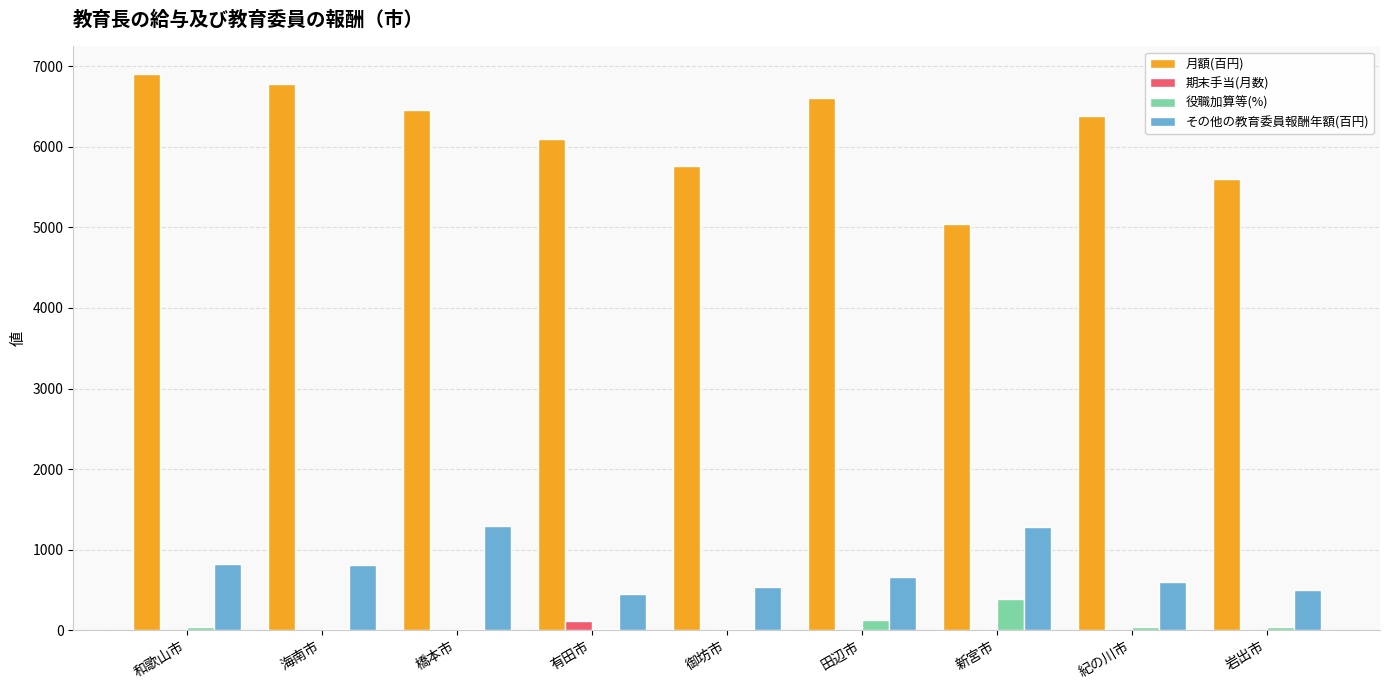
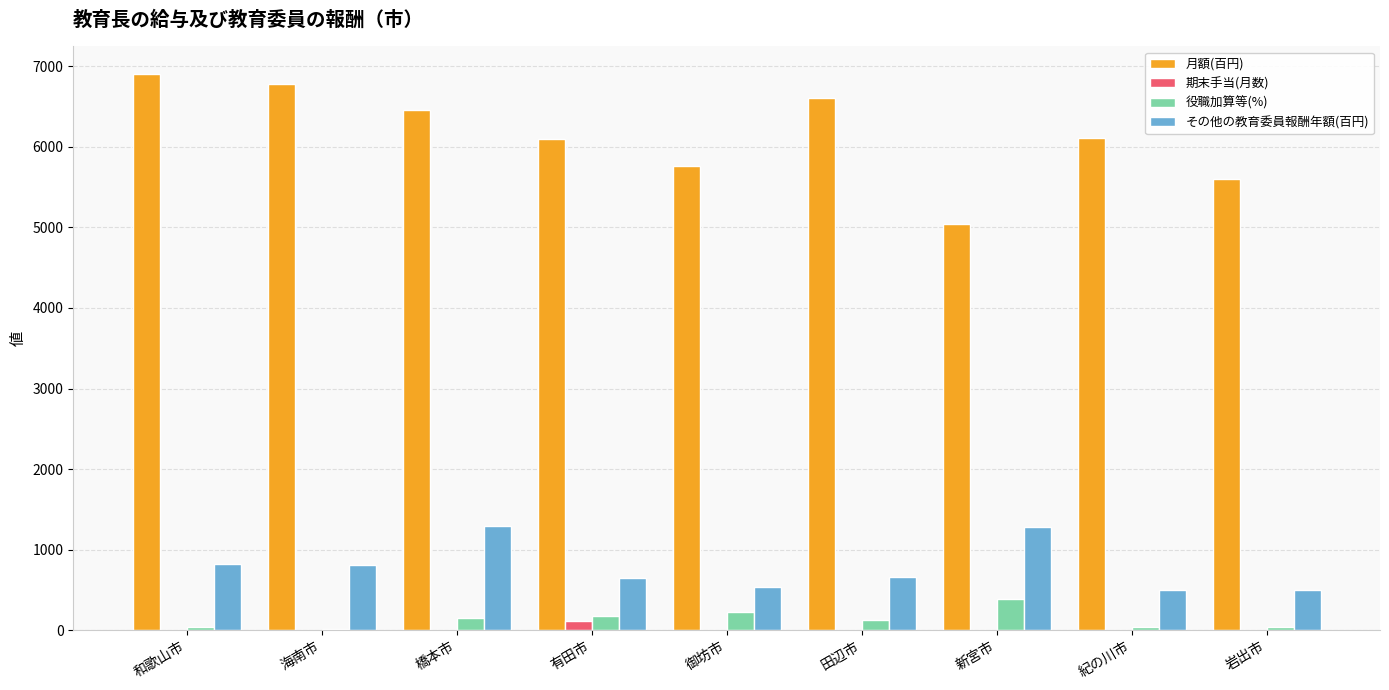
  {
    "月額(百円)": {
      "和歌山市": 6900,
      "海南市": 6800,
      "橋本市": 6500,
      "有田市": 6100,
      "御坊市": 5800,
      "田辺市": 6600,
      "新宮市": 5000,
-     "紀の川市": 6400,
+     "紀の川市": 6100,
      "岩出市": 5600
    },
    "期末手当(月数)": {
      "有田市": 100
    },
    "役職加算等(%)": {
      "和歌山市": 0,
-     "橋本市": 0,
-     "有田市": 0,
-     "御坊市": 0,
+     "橋本市": 100,
+     "有田市": 200,
+     "御坊市": 200,
      "田辺市": 100,
      "新宮市": 400,
      "紀の川市": 0,
      "岩出市": 0
    },
    "その他の教育委員報酬年額(百円)": {
      "和歌山市": 800,
      "海南市": 800,
      "橋本市": 1300,
-     "有田市": 500,
+     "有田市": 600,
      "御坊市": 500,
      "田辺市": 700,
      "新宮市": 1300,
-     "紀の川市": 600,
+     "紀の川市": 500,
      "岩出市": 500
    }
  }
